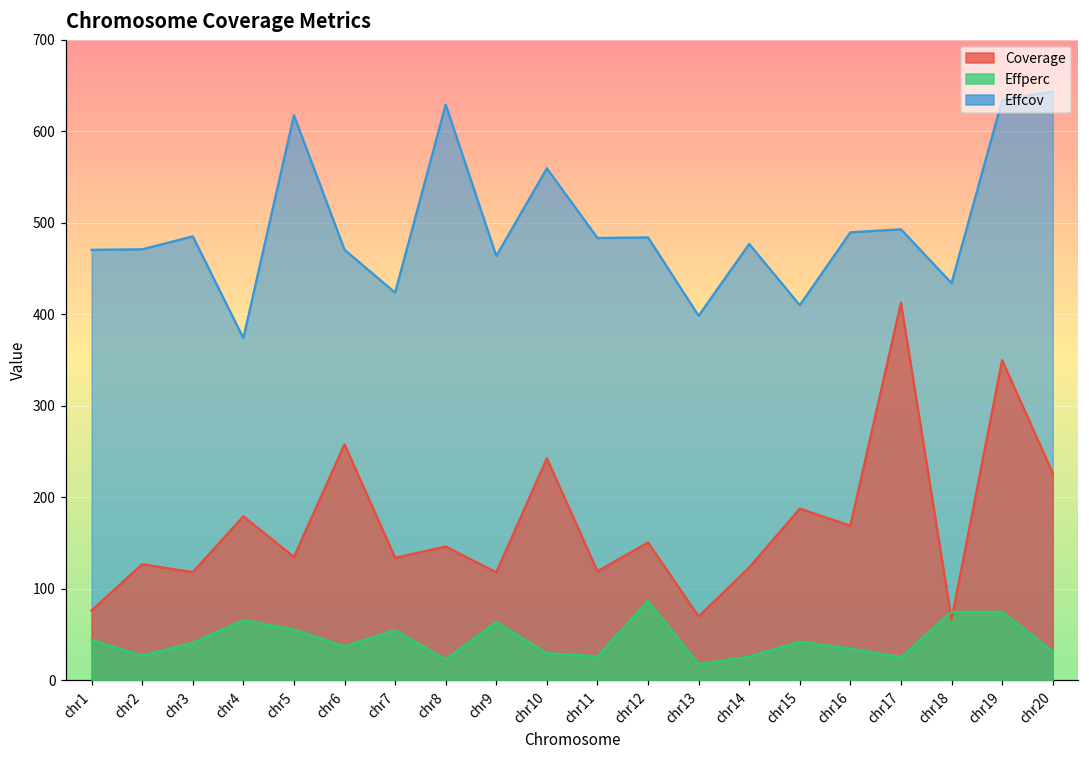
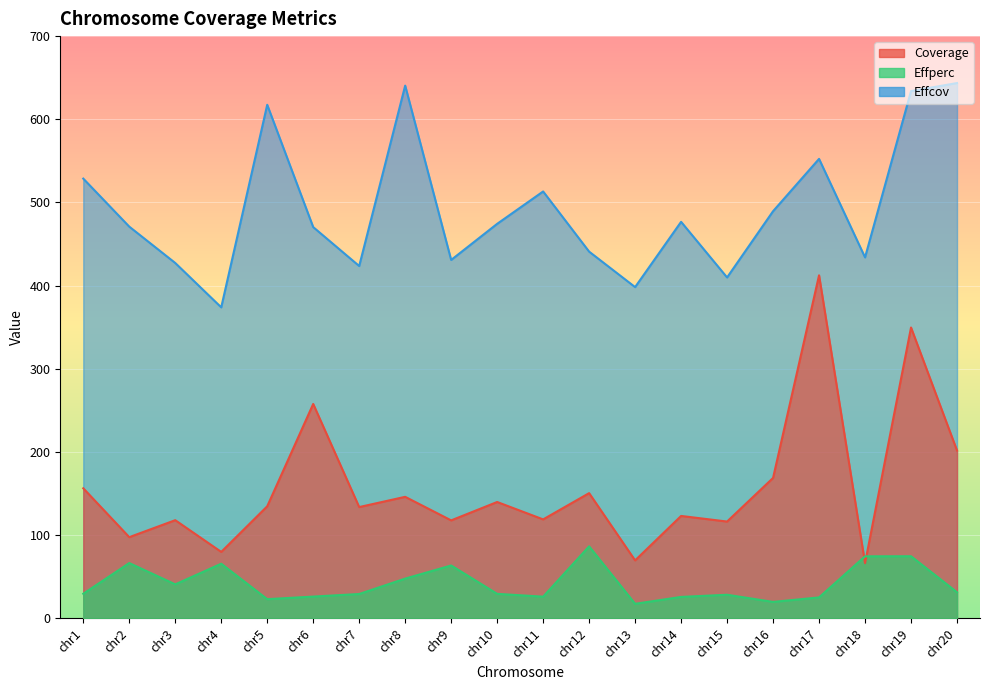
  {
    "Effcov": {
-     "chr1": 470,
+     "chr1": 530,
      "chr2": 470,
-     "chr3": 490,
+     "chr3": 430,
      "chr4": 370,
      "chr5": 620,
      "chr6": 470,
      "chr7": 420,
-     "chr8": 630,
-     "chr9": 460,
-     "chr10": 560,
-     "chr11": 480,
-     "chr12": 480,
+     "chr8": 640,
+     "chr9": 430,
+     "chr10": 470,
+     "chr11": 510,
+     "chr12": 440,
      "chr13": 400,
      "chr14": 480,
      "chr15": 410,
      "chr16": 490,
-     "chr17": 490,
+     "chr17": 550,
      "chr18": 430
    },
    "Coverage": {
-     "chr1": 80,
-     "chr2": 130,
+     "chr1": 160,
+     "chr2": 100,
      "chr3": 120,
-     "chr4": 180,
+     "chr4": 80,
      "chr5": 130,
      "chr6": 260,
      "chr7": 130,
      "chr8": 150,
      "chr9": 120,
-     "chr10": 240,
+     "chr10": 140,
      "chr11": 120,
      "chr12": 150,
      "chr13": 70,
      "chr14": 120,
-     "chr15": 190,
+     "chr15": 120,
      "chr16": 170,
      "chr17": 410,
      "chr18": 70,
      "chr19": 350,
-     "chr20": 230
+     "chr20": 200
    },
    "Effperc": {
-     "chr1": 40,
-     "chr2": 30,
+     "chr1": 30,
+     "chr2": 70,
      "chr3": 40,
      "chr4": 70,
-     "chr5": 60,
-     "chr6": 40,
-     "chr7": 50,
-     "chr8": 20,
+     "chr5": 20,
+     "chr6": 30,
+     "chr7": 30,
+     "chr8": 50,
      "chr9": 60,
      "chr10": 30,
      "chr11": 30,
      "chr12": 90,
      "chr13": 20,
      "chr14": 30,
-     "chr15": 40,
-     "chr16": 30,
+     "chr15": 30,
+     "chr16": 20,
      "chr17": 30,
      "chr18": 70,
      "chr19": 70,
      "chr20": 30
    }
  }
